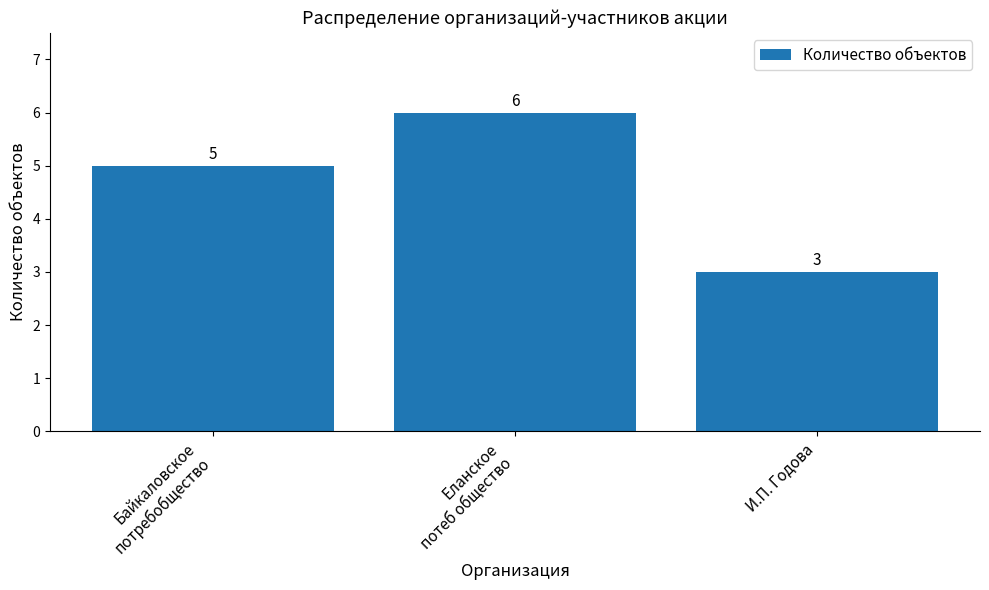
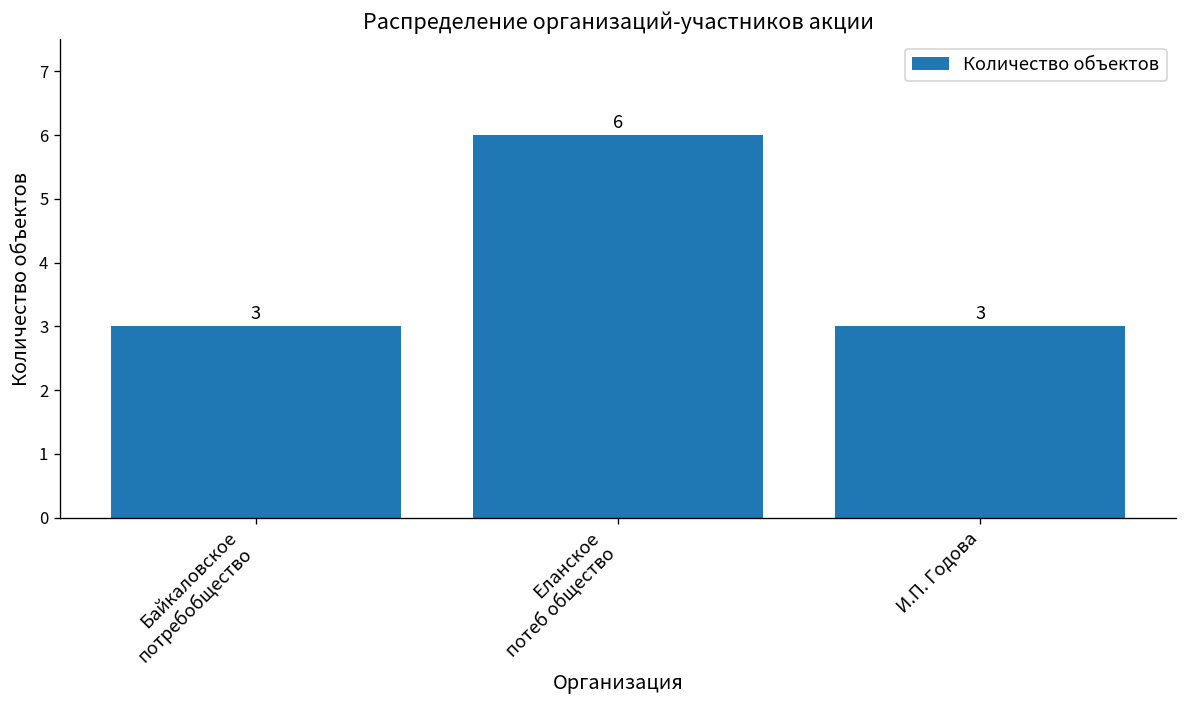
  {
-   "Байкаловское потребобщество": 5,
+   "Байкаловское потребобщество": 3,
    "Еланское потеб общество": 6,
    "И.П. Годова": 3
  }
